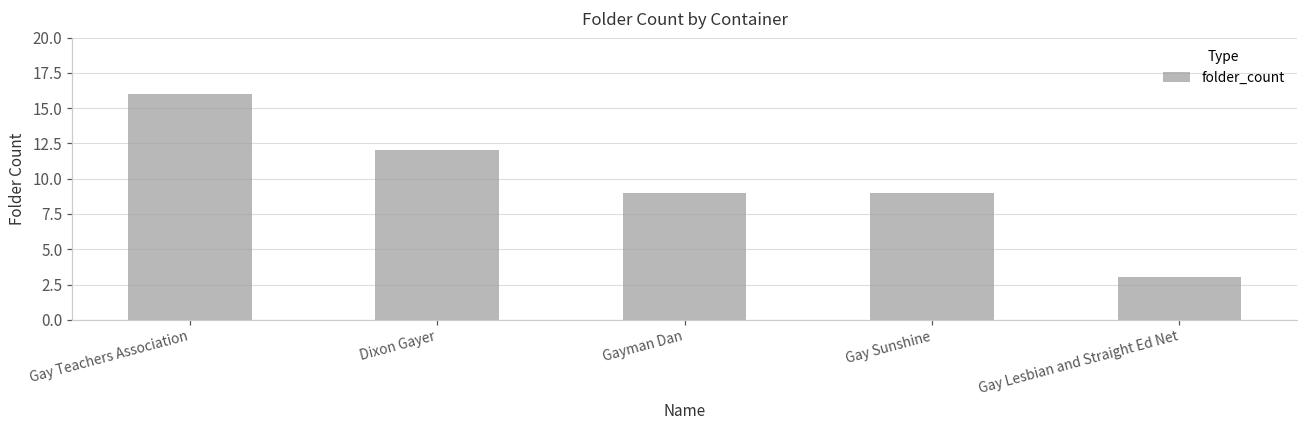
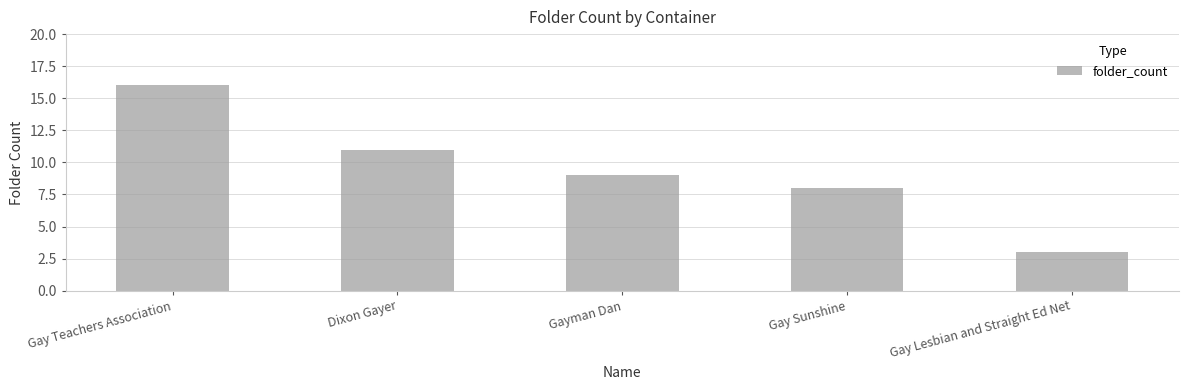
  {
    "Gay Teachers Association": 16,
-   "Dixon Gayer": 12,
+   "Dixon Gayer": 11,
    "Gayman Dan": 9,
-   "Gay Sunshine": 9,
+   "Gay Sunshine": 8,
    "Gay Lesbian and Straight Ed Net": 3
  }
